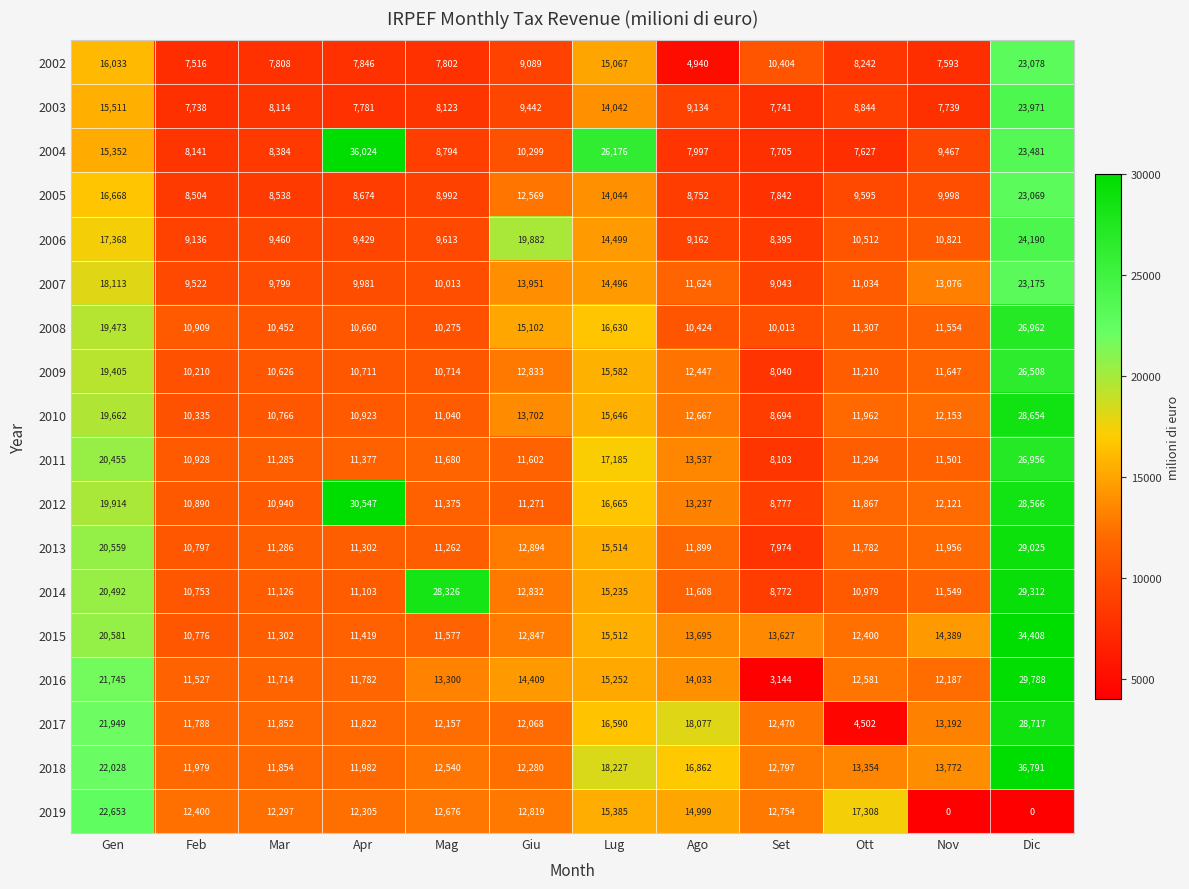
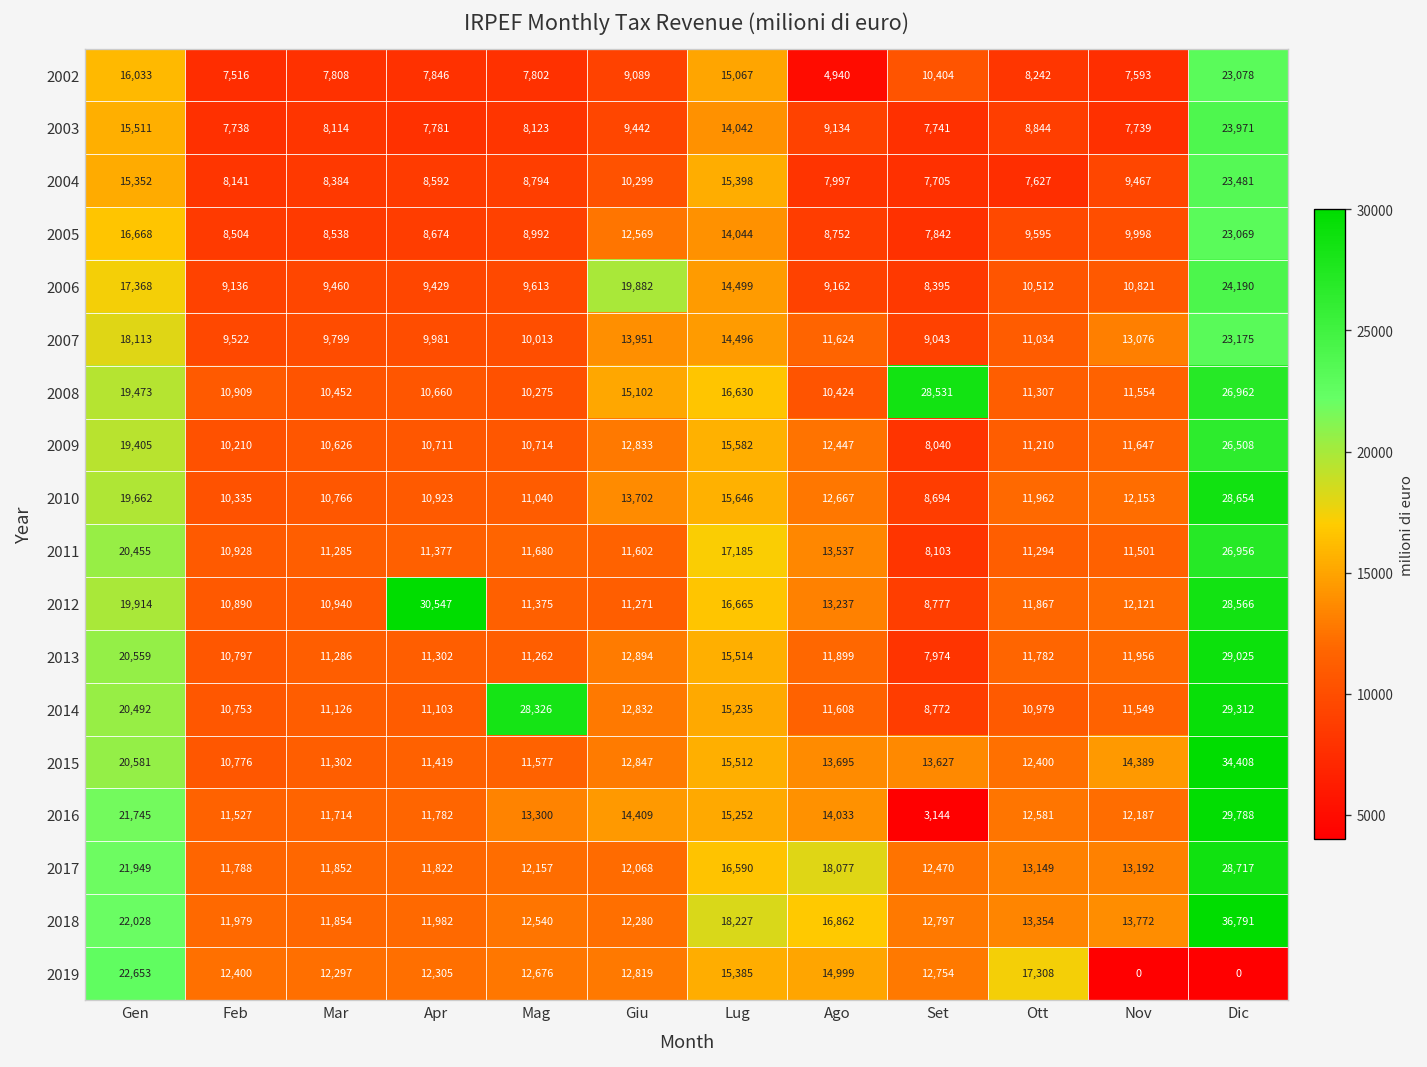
  {
    "2004": {
      "Gen": "15,352",
      "Feb": "8,141",
      "Mar": "8,384",
-     "Apr": "36,024",
+     "Apr": "8,592",
      "Mag": "8,794",
      "Giu": "10,299",
-     "Lug": "26,176",
+     "Lug": "15,398",
      "Ago": "7,997",
      "Set": "7,705",
      "Ott": "7,627",
      "Nov": "9,467",
      "Dic": "23,481"
    },
    "2008": {
      "Gen": "19,473",
      "Feb": "10,909",
      "Mar": "10,452",
      "Apr": "10,660",
      "Mag": "10,275",
      "Giu": "15,102",
      "Lug": "16,630",
      "Ago": "10,424",
-     "Set": "10,013",
+     "Set": "28,531",
      "Ott": "11,307",
      "Nov": "11,554",
      "Dic": "26,962"
    },
    "2017": {
      "Gen": "21,949",
      "Feb": "11,788",
      "Mar": "11,852",
      "Apr": "11,822",
      "Mag": "12,157",
      "Giu": "12,068",
      "Lug": "16,590",
      "Ago": "18,077",
      "Set": "12,470",
-     "Ott": "4,502",
+     "Ott": "13,149",
      "Nov": "13,192",
      "Dic": "28,717"
    }
  }
